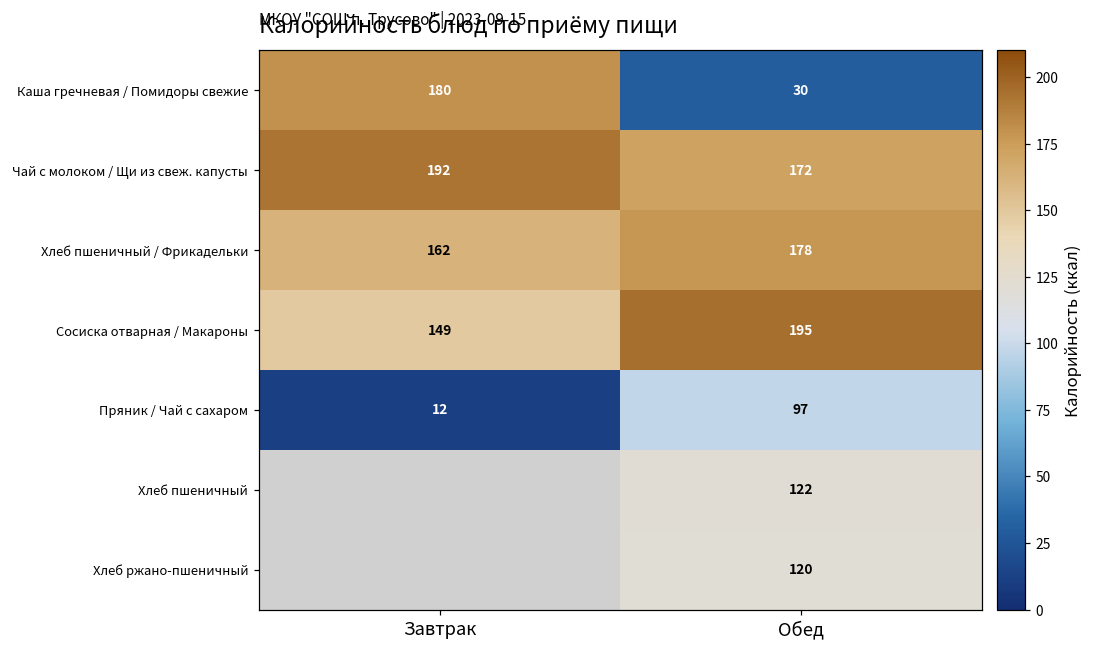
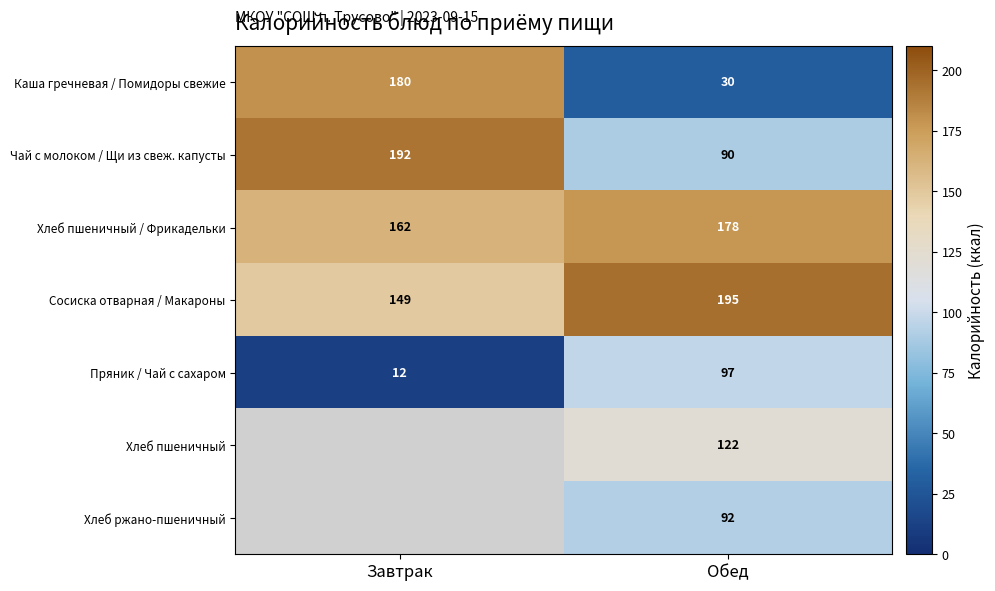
  {
    "Каша гречневая / Помидоры свежие": {
      "Завтрак": 180,
      "Обед": 30
    },
    "Чай с молоком / Щи из свеж. капусты": {
      "Завтрак": 192,
-     "Обед": 172
+     "Обед": 90
    },
    "Хлеб пшеничный / Фрикадельки": {
      "Завтрак": 162,
      "Обед": 178
    },
    "Сосиска отварная / Макароны": {
      "Завтрак": 149,
      "Обед": 195
    },
    "Пряник / Чай с сахаром": {
      "Завтрак": 12,
      "Обед": 97
    },
    "Хлеб пшеничный": {
      "Обед": 122
    },
    "Хлеб ржано-пшеничный": {
-     "Обед": 120
+     "Обед": 92
    }
  }
